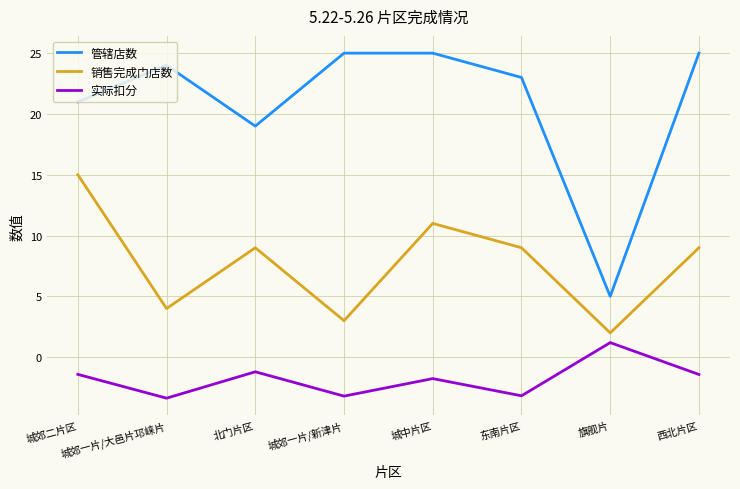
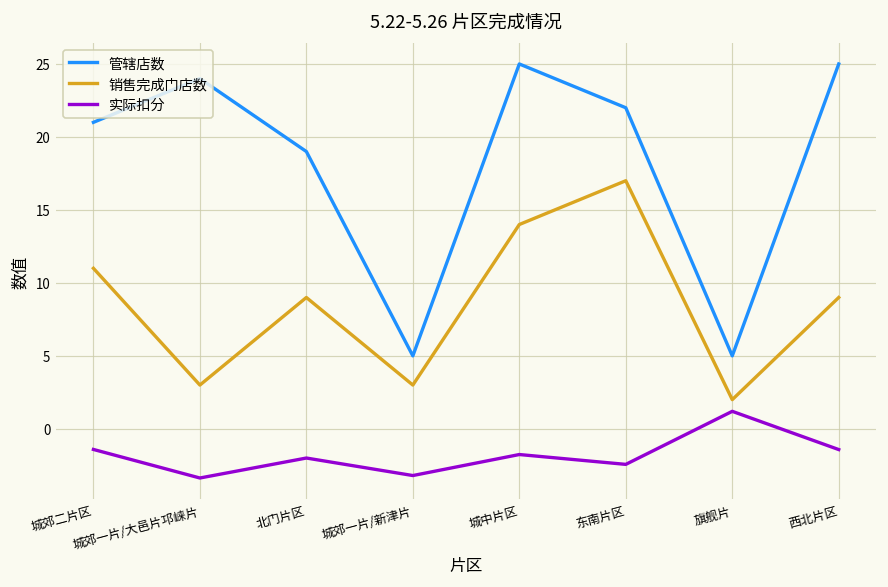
  {
    "管辖店数": {
      "北门片区": 19,
-     "城郊一片/新津片": 25,
+     "城郊一片/新津片": 5,
      "城中片区": 25,
-     "东南片区": 23,
+     "东南片区": 22,
      "旗舰片": 5,
      "西北片区": 25
    },
    "销售完成门店数": {
-     "城郊二片区": 15,
-     "城郊一片/大邑片邛崃片": 4,
+     "城郊二片区": 11,
+     "城郊一片/大邑片邛崃片": 3,
      "北门片区": 9,
      "城郊一片/新津片": 3,
-     "城中片区": 11,
-     "东南片区": 9,
+     "城中片区": 14,
+     "东南片区": 17,
      "旗舰片": 2,
      "西北片区": 9
    },
    "实际扣分": {
      "城郊二片区": -1.4,
      "城郊一片/大邑片邛崃片": -3.4,
-     "北门片区": -1.2,
+     "北门片区": -2.0,
      "城郊一片/新津片": -3.2,
      "城中片区": -1.8,
-     "东南片区": -3.2,
+     "东南片区": -2.4,
      "旗舰片": 1.2,
      "西北片区": -1.4
    }
  }
